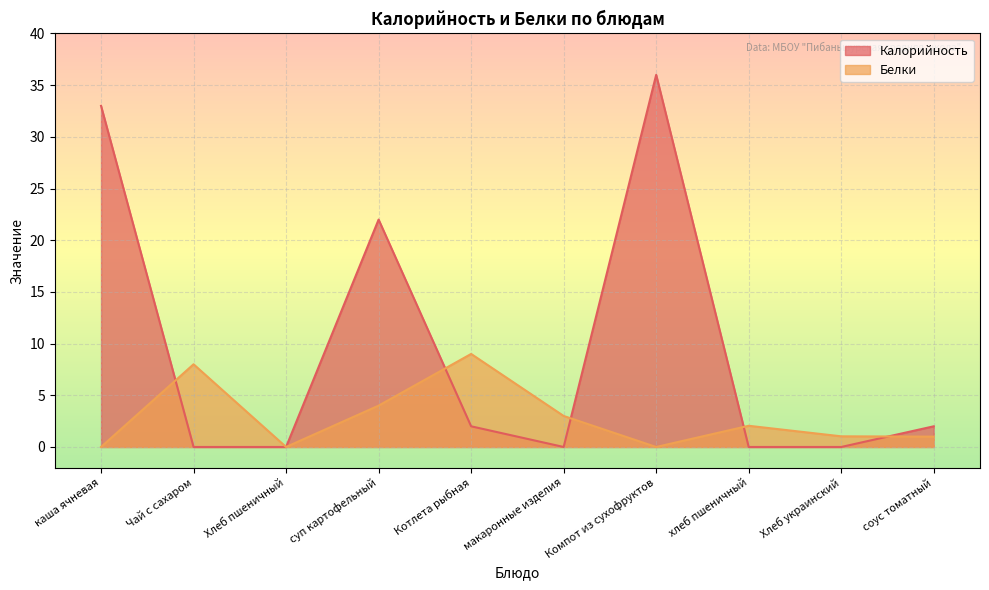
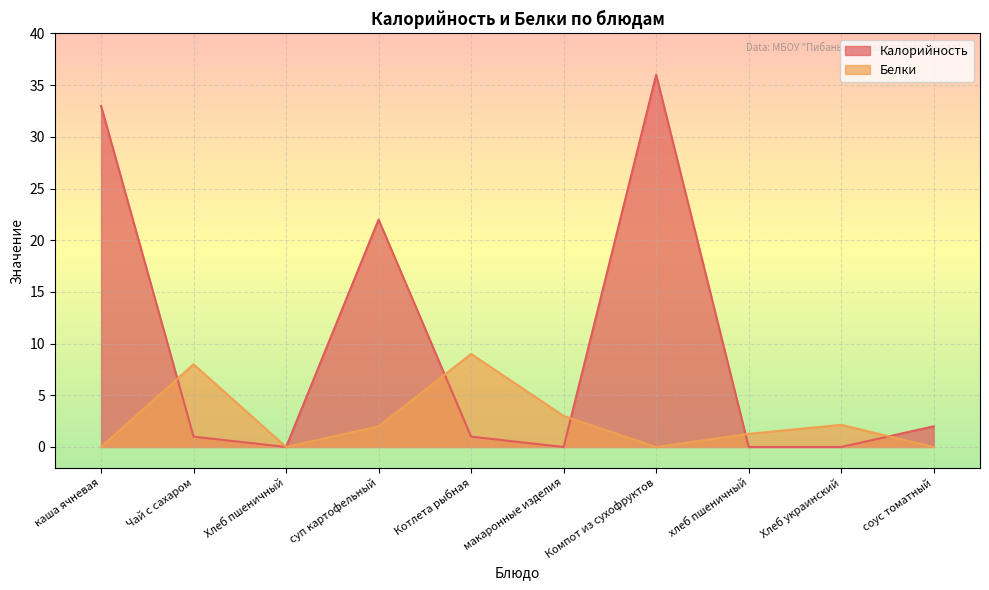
  {
    "Калорийность": {
      "каша ячневая": 33,
-     "Чай с сахаром": 0,
+     "Чай с сахаром": 1,
      "суп картофельный": 22,
-     "Котлета рыбная": 2,
+     "Котлета рыбная": 1,
      "макаронные изделия": 0,
      "Компот из сухофруктов": 36,
      "хлеб пшеничный": 0,
      "Хлеб украинский": 0,
      "соус томатный": 2
    },
    "Белки": {
      "каша ячневая": 0.0,
      "Чай с сахаром": 8.0,
-     "суп картофельный": 4,
+     "суп картофельный": 2,
      "Котлета рыбная": 9.0,
      "макаронные изделия": 3.0,
      "Компот из сухофруктов": 0.0,
-     "хлеб пшеничный": 2.1,
-     "Хлеб украинский": 1.0,
-     "соус томатный": 1
+     "хлеб пшеничный": 1.3,
+     "Хлеб украинский": 2.1,
+     "соус томатный": 0
    }
  }
